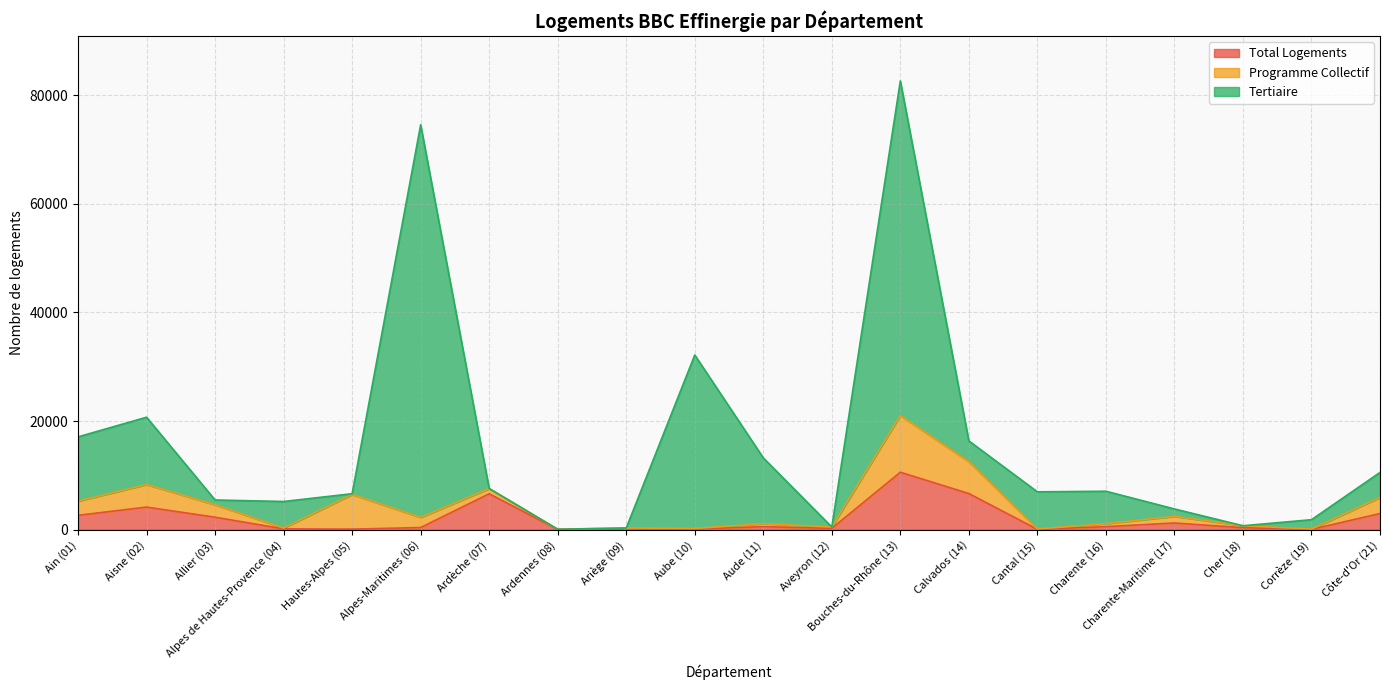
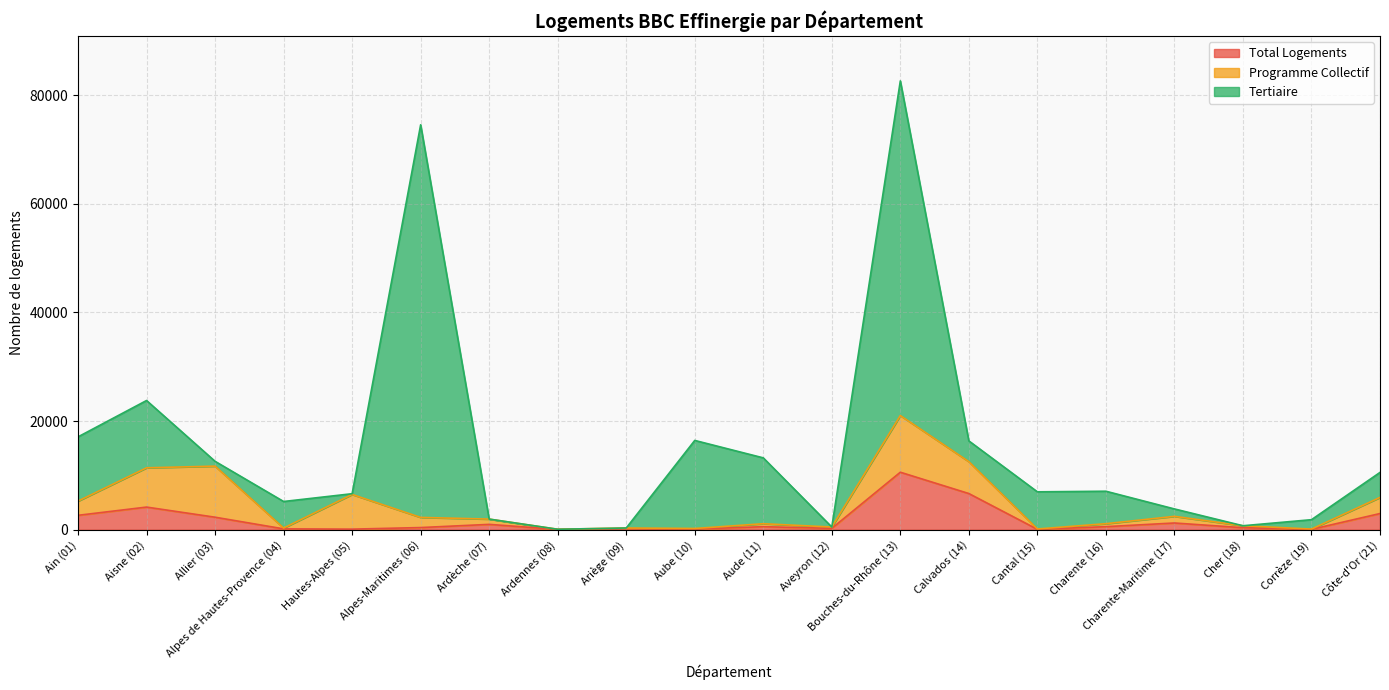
  {
    "Total Logements": {
      "Ain (01)": 3000,
      "Aisne (02)": 4000,
      "Allier (03)": 2000,
      "Hautes-Alpes (05)": 0,
      "Alpes-Maritimes (06)": 0,
-     "Ardèche (07)": 7000,
+     "Ardèche (07)": 1000,
      "Aude (11)": 1000,
      "Bouches-du-Rhône (13)": 11000,
      "Calvados (14)": 7000,
      "Charente (16)": 1000,
      "Charente-Maritime (17)": 1000,
      "Côte-d'Or (21)": 3000
    },
    "Programme Collectif": {
      "Ain (01)": 3000,
-     "Aisne (02)": 4000,
-     "Allier (03)": 2000,
+     "Aisne (02)": 7000,
+     "Allier (03)": 9000,
      "Alpes-Maritimes (06)": 2000,
      "Aude (11)": 1000,
      "Bouches-du-Rhône (13)": 10000,
      "Calvados (14)": 6000,
      "Charente (16)": 1000,
      "Charente-Maritime (17)": 1000,
      "Côte-d'Or (21)": 3000
    },
    "Tertiaire": {
      "Ain (01)": 12000,
      "Aisne (02)": 12000,
      "Allier (03)": 1000,
      "Alpes de Hautes-Provence (04)": 5000,
      "Alpes-Maritimes (06)": 72000,
-     "Aube (10)": 32000,
+     "Aube (10)": 16000,
      "Aude (11)": 12000,
      "Bouches-du-Rhône (13)": 62000,
      "Calvados (14)": 4000,
      "Cantal (15)": 7000,
      "Charente (16)": 6000,
      "Charente-Maritime (17)": 1000,
      "Corrèze (19)": 2000,
      "Côte-d'Or (21)": 5000
    }
  }
